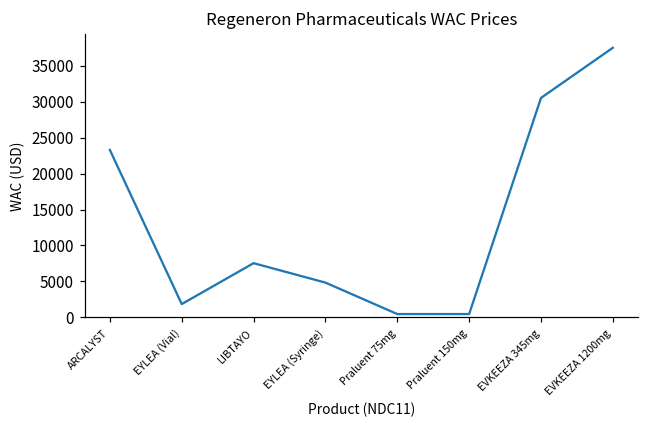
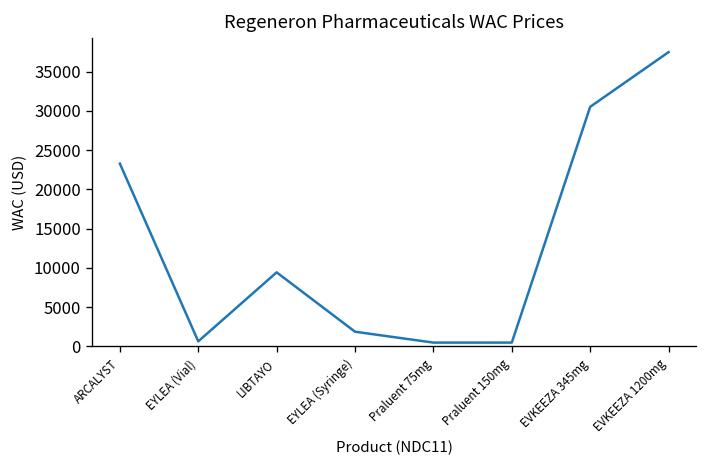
  {
    "ARCALYST": 23000,
-   "EYLEA (Vial)": 2000,
-   "LIBTAYO": 8000,
-   "EYLEA (Syringe)": 5000,
+   "EYLEA (Vial)": 1000,
+   "LIBTAYO": 9000,
+   "EYLEA (Syringe)": 2000,
    "Praluent 75mg": 0,
    "Praluent 150mg": 0,
    "EVKEEZA 345mg": 31000,
    "EVKEEZA 1200mg": 38000
  }
